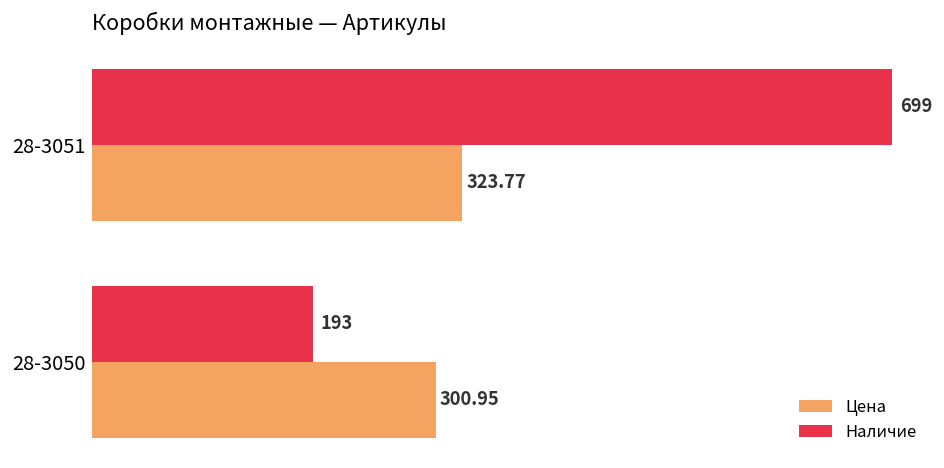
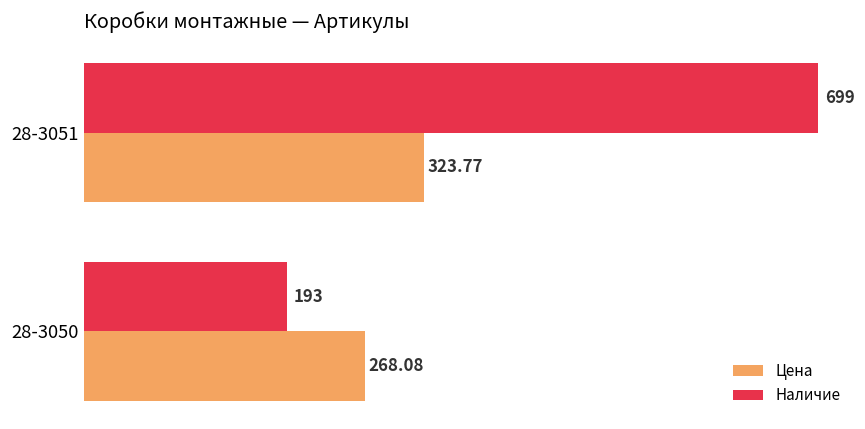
  {
    "Цена": {
      "28-3051": 323.77,
-     "28-3050": 300.95
+     "28-3050": 268.08
    },
    "Наличие": {
      "28-3051": 699,
      "28-3050": 193
    }
  }
